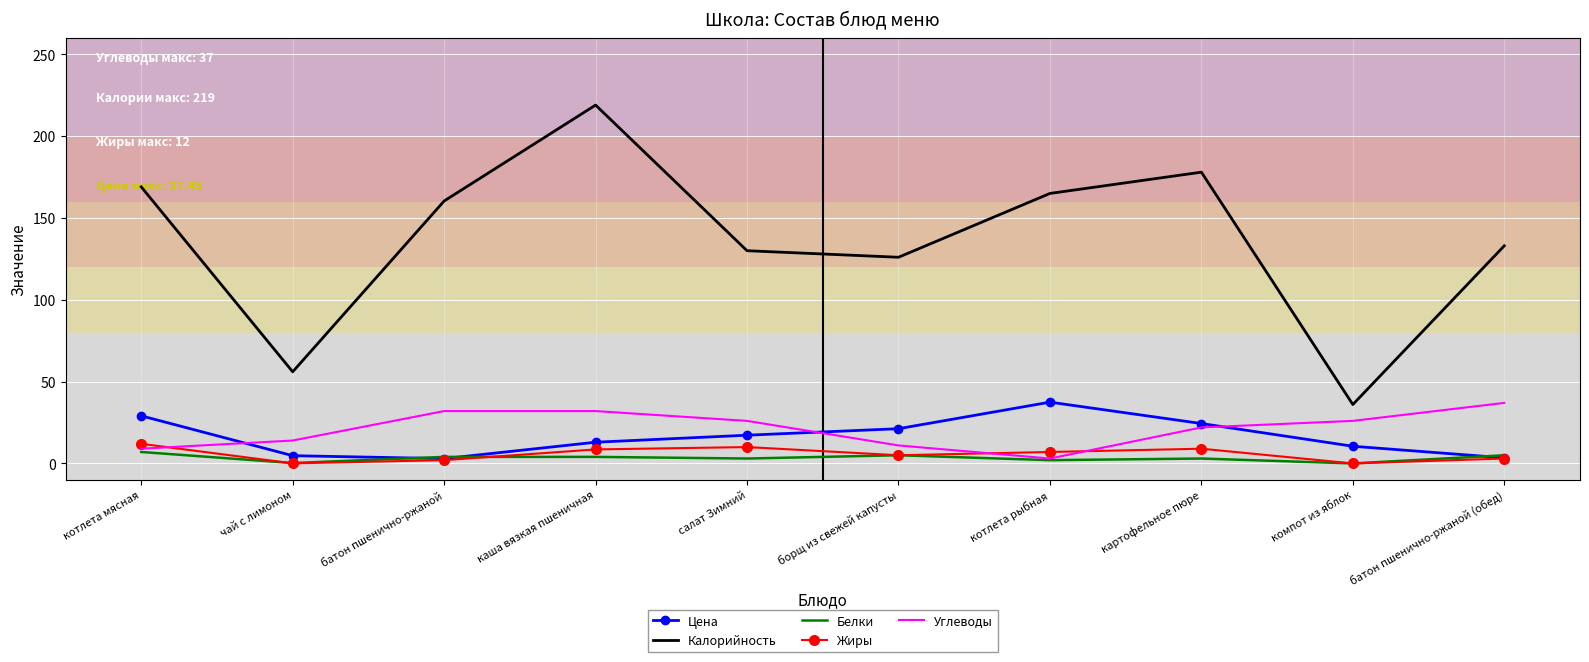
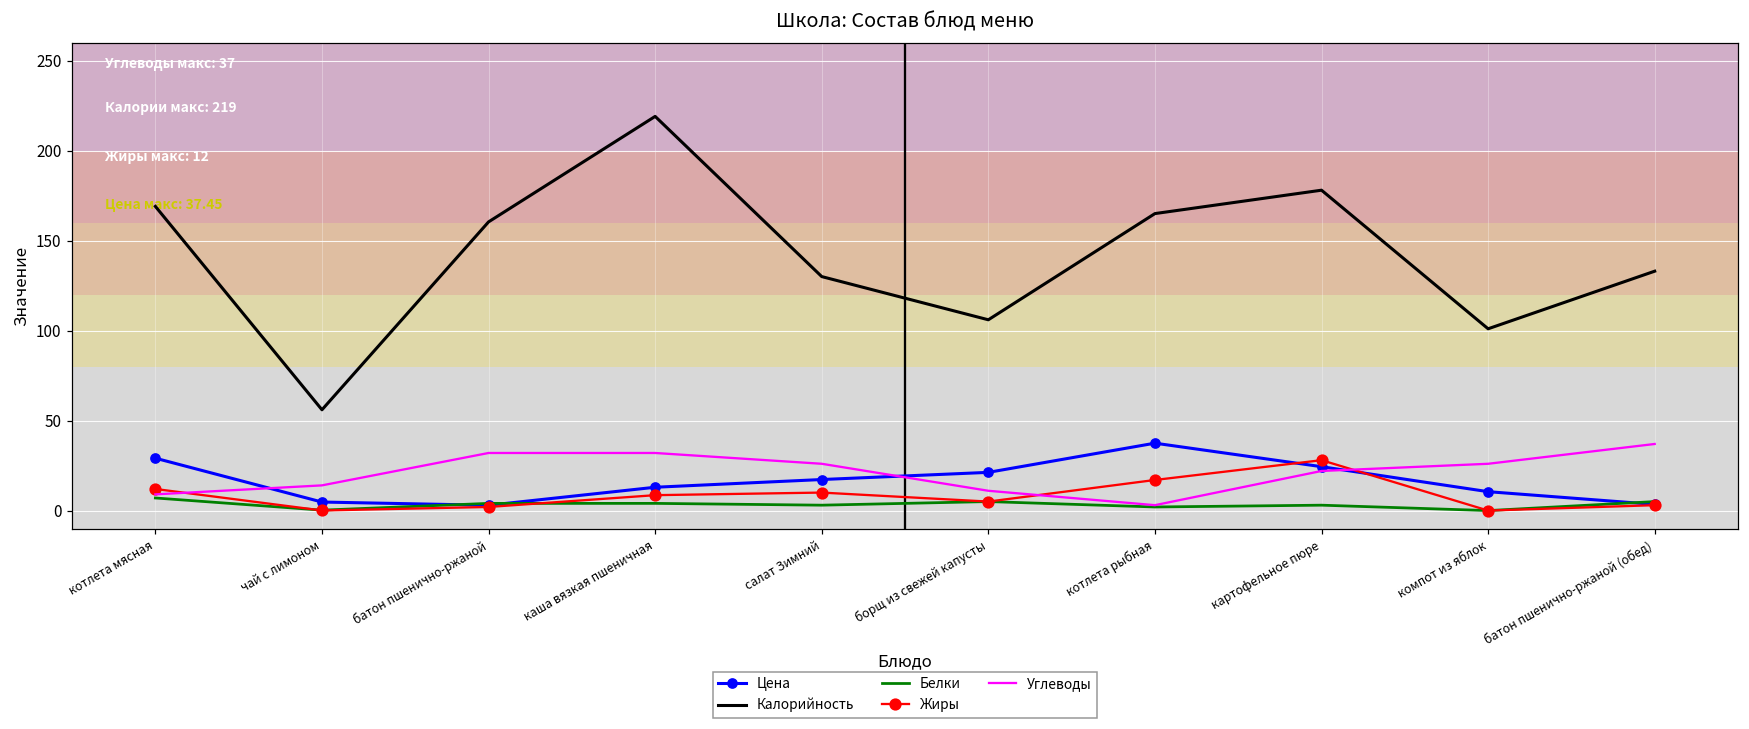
  {
    "Цена": {
      "котлета мясная": 29,
      "чай с лимоном": 5,
      "каша вязкая пшеничная": 13,
      "салат Зимний": 17,
      "борщ из свежей капусты": 21,
      "котлета рыбная": 37,
      "картофельное пюре": 24,
      "компот из яблок": 11
    },
    "Калорийность": {
      "чай с лимоном": 56,
      "батон пшенично-ржаной": 160,
      "каша вязкая пшеничная": 219,
      "салат Зимний": 130,
-     "борщ из свежей капусты": 126,
+     "борщ из свежей капусты": 106,
      "котлета рыбная": 165,
      "картофельное пюре": 178,
-     "компот из яблок": 36,
+     "компот из яблок": 101,
      "батон пшенично-ржаной (обед)": 133
    },
    "Белки": {
      "котлета мясная": 7,
      "каша вязкая пшеничная": 4,
      "салат Зимний": 3,
      "картофельное пюре": 3,
      "батон пшенично-ржаной (обед)": 5
    },
    "Жиры": {
      "котлета мясная": 12,
      "каша вязкая пшеничная": 9,
      "салат Зимний": 10,
-     "котлета рыбная": 7,
-     "картофельное пюре": 9
+     "котлета рыбная": 17,
+     "картофельное пюре": 28
    },
    "Углеводы": {
      "котлета мясная": 9,
      "чай с лимоном": 14,
      "батон пшенично-ржаной": 32,
      "каша вязкая пшеничная": 32,
      "салат Зимний": 26,
      "борщ из свежей капусты": 11,
      "картофельное пюре": 22,
      "компот из яблок": 26,
      "батон пшенично-ржаной (обед)": 37
    }
  }
